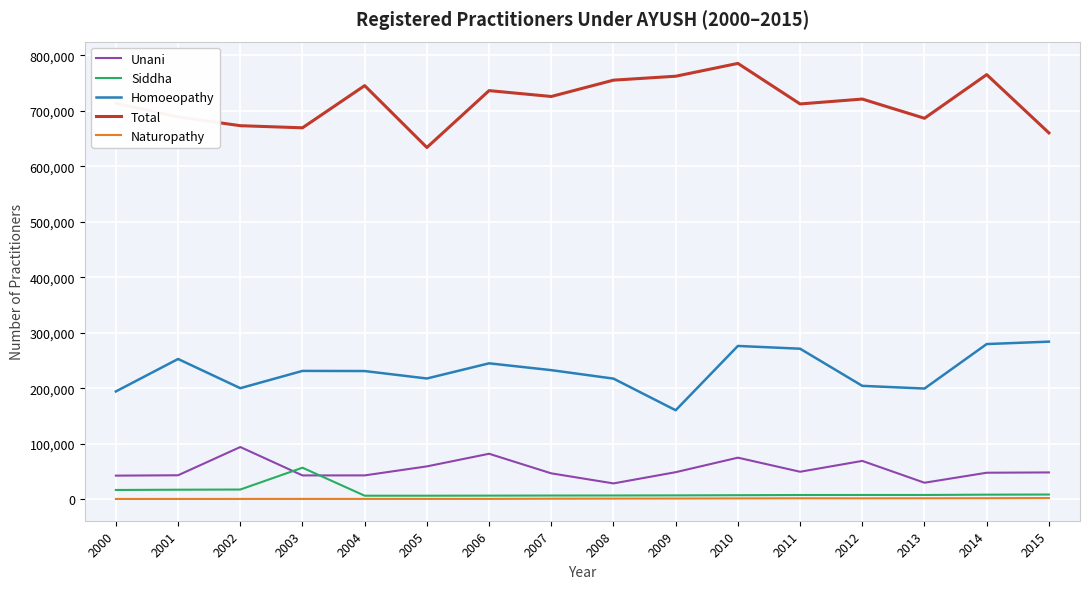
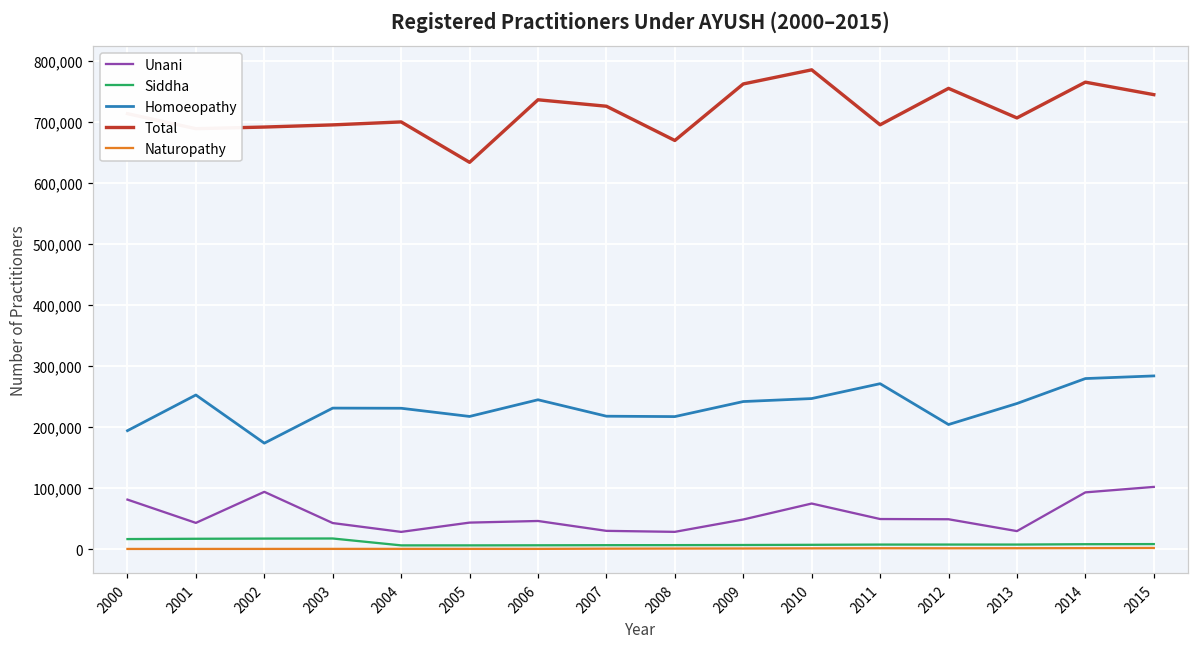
  {
    "Unani": {
-     "2000": "40,000",
+     "2000": "80,000",
      "2001": "40,000",
      "2002": "90,000",
      "2003": "40,000",
-     "2004": "40,000",
-     "2005": "60,000",
-     "2006": "80,000",
-     "2007": "50,000",
+     "2004": "30,000",
+     "2005": "40,000",
+     "2006": "50,000",
+     "2007": "30,000",
      "2008": "30,000",
      "2009": "50,000",
      "2010": "70,000",
      "2011": "50,000",
-     "2012": "70,000",
+     "2012": "50,000",
      "2013": "30,000",
-     "2014": "50,000",
-     "2015": "50,000"
+     "2014": "90,000",
+     "2015": "100,000"
    },
    "Siddha": {
      "2000": "20,000",
      "2001": "20,000",
      "2002": "20,000",
-     "2003": "60,000",
+     "2003": "20,000",
      "2004": "10,000",
      "2005": "10,000",
      "2006": "10,000",
      "2007": "10,000",
      "2008": "10,000",
      "2009": "10,000",
      "2010": "10,000",
      "2011": "10,000",
      "2012": "10,000",
      "2013": "10,000",
      "2014": "10,000",
      "2015": "10,000"
    },
    "Homoeopathy": {
      "2000": "190,000",
      "2001": "250,000",
-     "2002": "200,000",
+     "2002": "170,000",
      "2003": "230,000",
      "2004": "230,000",
      "2005": "220,000",
      "2006": "240,000",
-     "2007": "230,000",
+     "2007": "220,000",
      "2008": "220,000",
-     "2009": "160,000",
-     "2010": "280,000",
+     "2009": "240,000",
+     "2010": "250,000",
      "2011": "270,000",
      "2012": "200,000",
-     "2013": "200,000",
+     "2013": "240,000",
      "2014": "280,000",
      "2015": "280,000"
    },
    "Total": {
-     "2002": "670,000",
-     "2003": "670,000",
-     "2004": "750,000",
+     "2002": "690,000",
+     "2003": "700,000",
+     "2004": "700,000",
      "2005": "630,000",
      "2006": "740,000",
      "2007": "730,000",
-     "2008": "750,000",
+     "2008": "670,000",
      "2009": "760,000",
      "2010": "790,000",
-     "2011": "710,000",
-     "2012": "720,000",
-     "2013": "690,000",
+     "2011": "700,000",
+     "2012": "750,000",
+     "2013": "710,000",
      "2014": "760,000",
-     "2015": "660,000"
+     "2015": "740,000"
    },
    "Naturopathy": {
      "2000": "0",
      "2001": "0",
      "2002": "0",
      "2003": "0",
      "2004": "0",
      "2005": "0",
      "2006": "0",
      "2007": "0",
      "2008": "0",
      "2009": "0",
      "2010": "0",
      "2011": "0",
      "2012": "0",
      "2013": "0",
      "2014": "0",
      "2015": "0"
    }
  }
